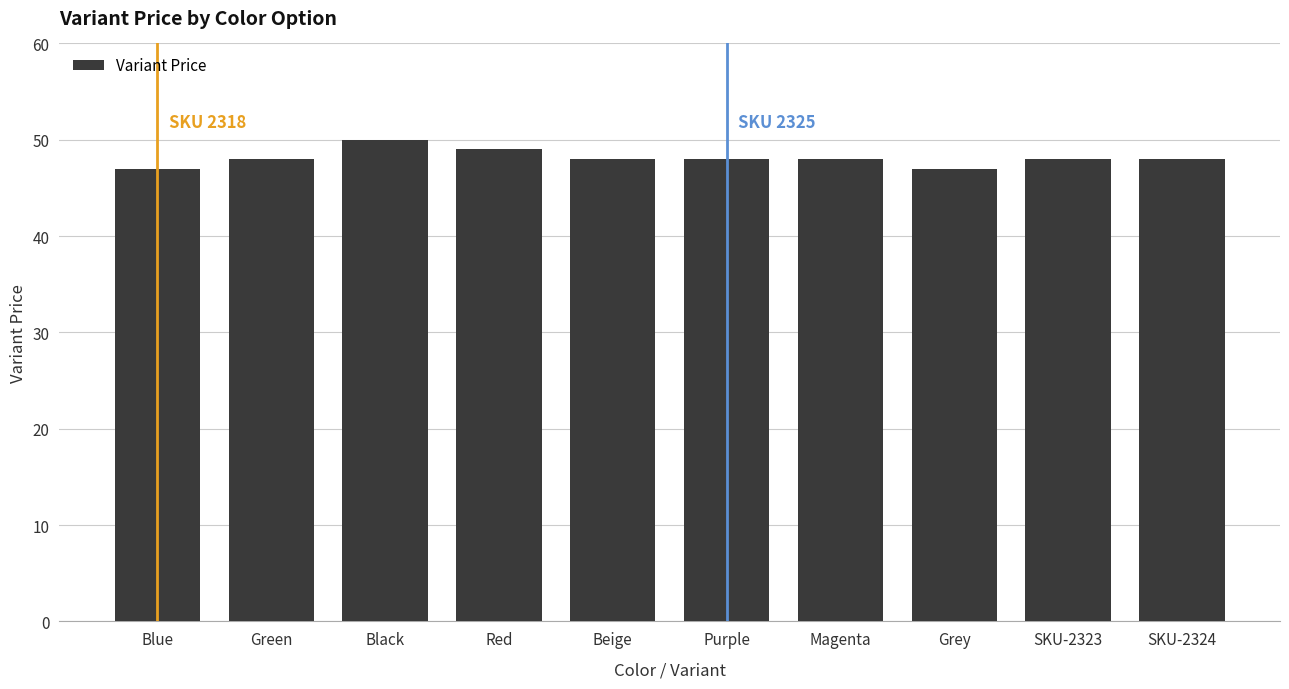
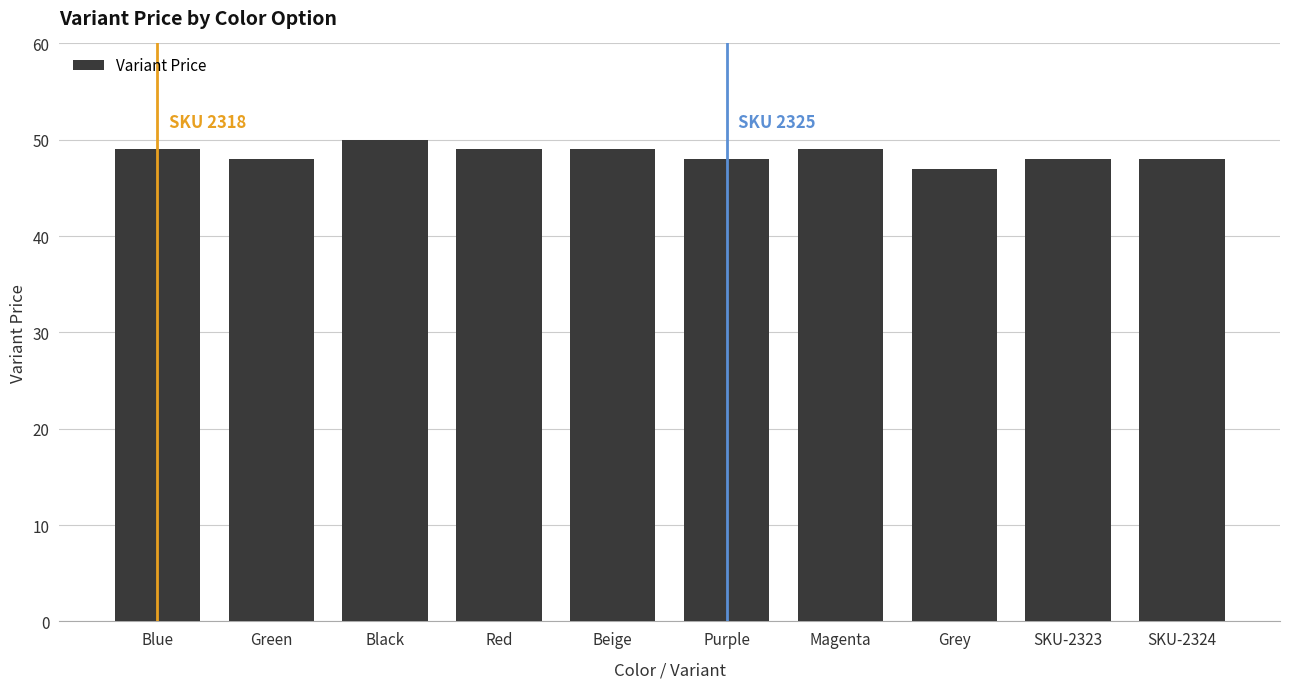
  {
-   "Blue": 47,
+   "Blue": 49,
    "Green": 48,
    "Black": 50,
    "Red": 49,
-   "Beige": 48,
+   "Beige": 49,
    "Purple": 48,
-   "Magenta": 48,
+   "Magenta": 49,
    "Grey": 47,
    "SKU-2323": 48,
    "SKU-2324": 48
  }
